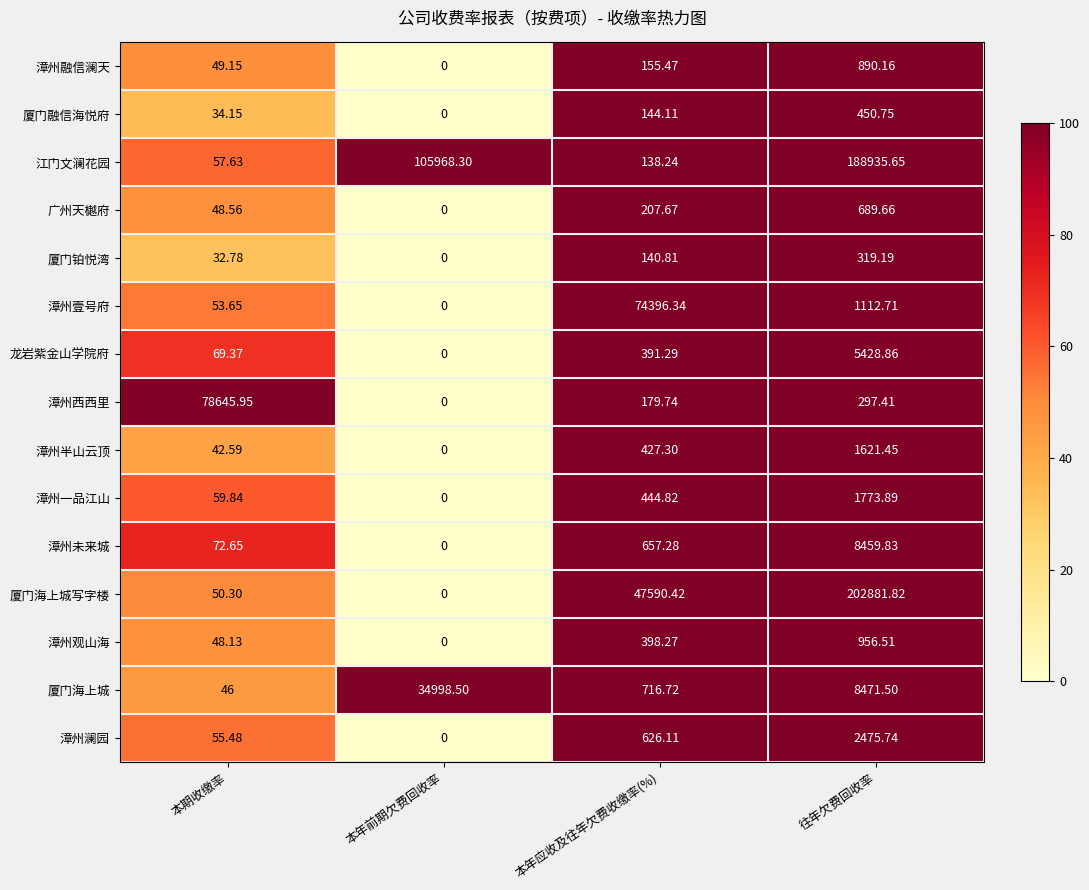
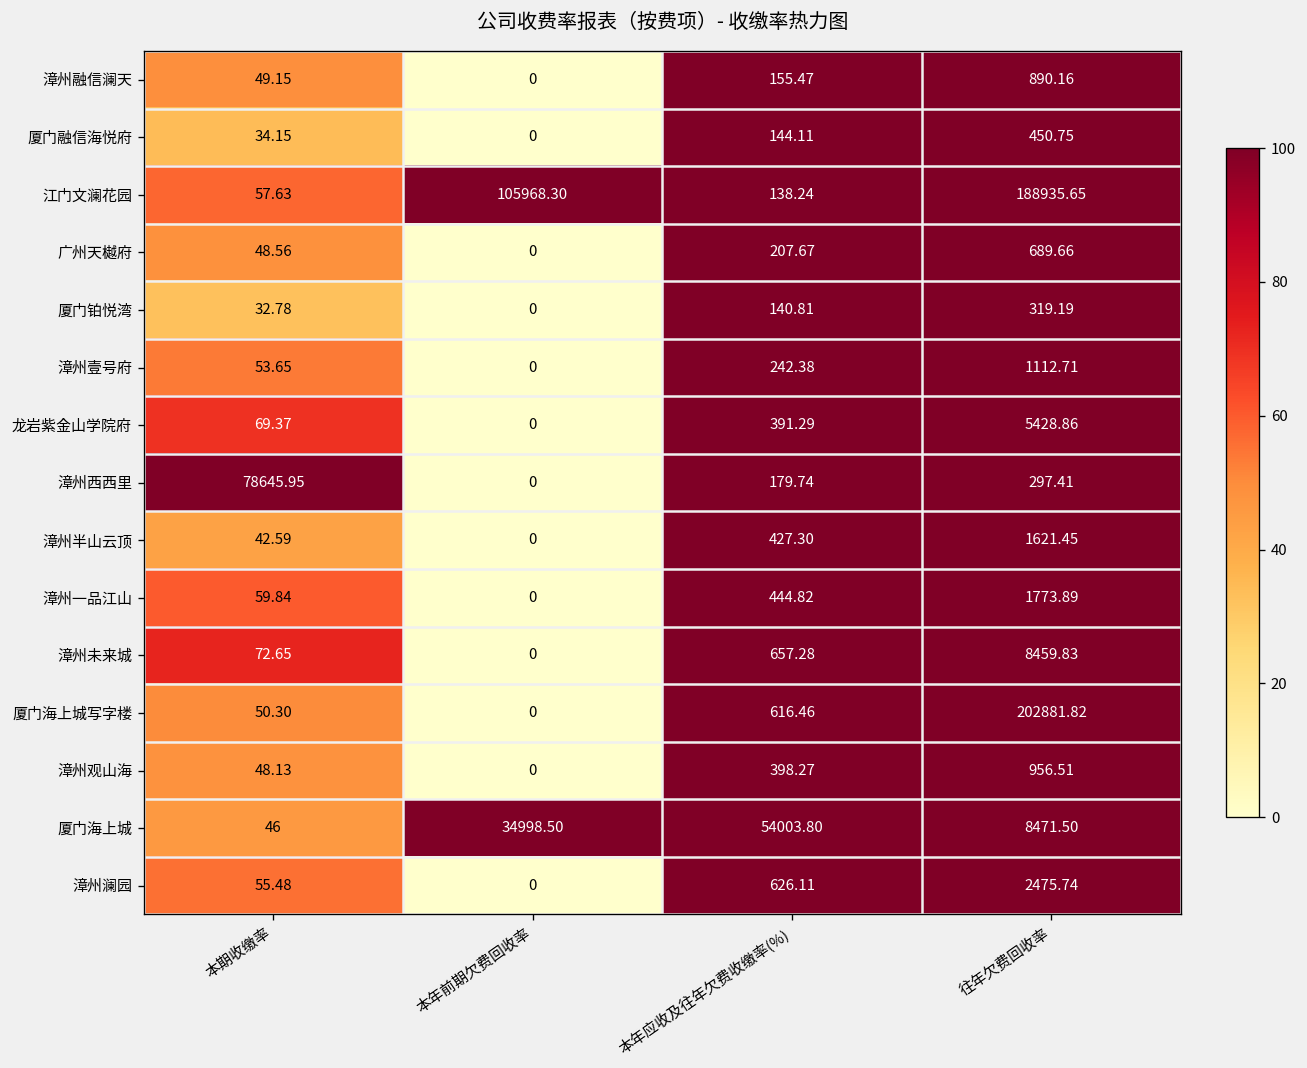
  {
    "漳州融信澜天": {
      "本期收缴率": 49.15,
      "本年前期欠费回收率": 0,
      "本年应收及往年欠费收缴率(%)": 155.47,
      "往年欠费回收率": 890.16
    },
    "厦门融信海悦府": {
      "本期收缴率": 34.15,
      "本年前期欠费回收率": 0,
      "本年应收及往年欠费收缴率(%)": 144.11,
      "往年欠费回收率": 450.75
    },
    "江门文澜花园": {
      "本期收缴率": 57.63,
      "本年前期欠费回收率": 105968.30,
      "本年应收及往年欠费收缴率(%)": 138.24,
      "往年欠费回收率": 188935.65
    },
    "广州天樾府": {
      "本期收缴率": 48.56,
      "本年前期欠费回收率": 0,
      "本年应收及往年欠费收缴率(%)": 207.67,
      "往年欠费回收率": 689.66
    },
    "厦门铂悦湾": {
      "本期收缴率": 32.78,
      "本年前期欠费回收率": 0,
      "本年应收及往年欠费收缴率(%)": 140.81,
      "往年欠费回收率": 319.19
    },
    "漳州壹号府": {
      "本期收缴率": 53.65,
      "本年前期欠费回收率": 0,
-     "本年应收及往年欠费收缴率(%)": 74396.34,
+     "本年应收及往年欠费收缴率(%)": 242.38,
      "往年欠费回收率": 1112.71
    },
    "龙岩紫金山学院府": {
      "本期收缴率": 69.37,
      "本年前期欠费回收率": 0,
      "本年应收及往年欠费收缴率(%)": 391.29,
      "往年欠费回收率": 5428.86
    },
    "漳州西西里": {
      "本期收缴率": 78645.95,
      "本年前期欠费回收率": 0,
      "本年应收及往年欠费收缴率(%)": 179.74,
      "往年欠费回收率": 297.41
    },
    "漳州半山云顶": {
      "本期收缴率": 42.59,
      "本年前期欠费回收率": 0,
      "本年应收及往年欠费收缴率(%)": 427.30,
      "往年欠费回收率": 1621.45
    },
    "漳州一品江山": {
      "本期收缴率": 59.84,
      "本年前期欠费回收率": 0,
      "本年应收及往年欠费收缴率(%)": 444.82,
      "往年欠费回收率": 1773.89
    },
    "漳州未来城": {
      "本期收缴率": 72.65,
      "本年前期欠费回收率": 0,
      "本年应收及往年欠费收缴率(%)": 657.28,
      "往年欠费回收率": 8459.83
    },
    "厦门海上城写字楼": {
      "本期收缴率": 50.30,
      "本年前期欠费回收率": 0,
-     "本年应收及往年欠费收缴率(%)": 47590.42,
+     "本年应收及往年欠费收缴率(%)": 616.46,
      "往年欠费回收率": 202881.82
    },
    "漳州观山海": {
      "本期收缴率": 48.13,
      "本年前期欠费回收率": 0,
      "本年应收及往年欠费收缴率(%)": 398.27,
      "往年欠费回收率": 956.51
    },
    "厦门海上城": {
      "本期收缴率": 46,
      "本年前期欠费回收率": 34998.50,
-     "本年应收及往年欠费收缴率(%)": 716.72,
+     "本年应收及往年欠费收缴率(%)": 54003.80,
      "往年欠费回收率": 8471.50
    },
    "漳州澜园": {
      "本期收缴率": 55.48,
      "本年前期欠费回收率": 0,
      "本年应收及往年欠费收缴率(%)": 626.11,
      "往年欠费回收率": 2475.74
    }
  }
